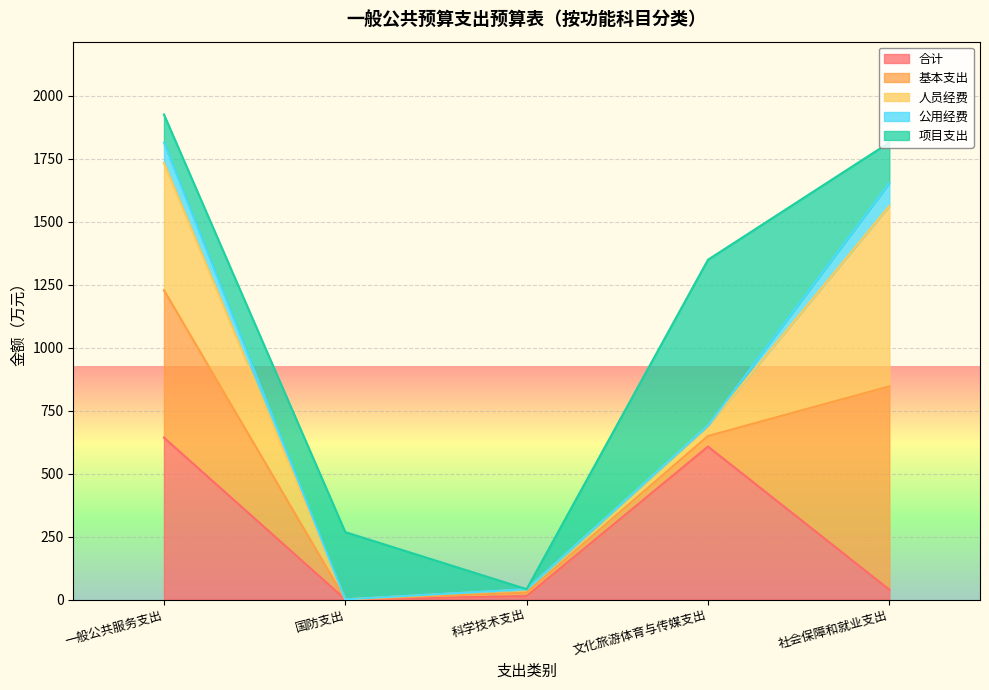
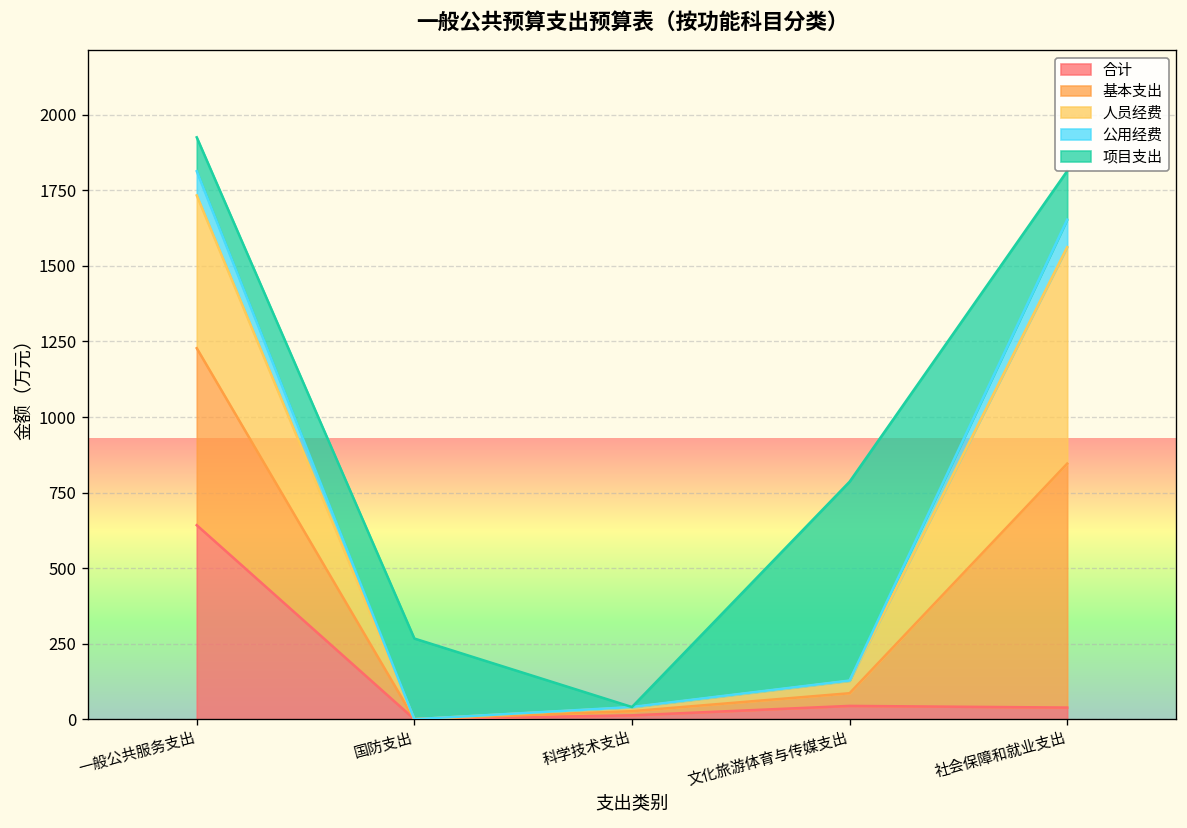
  {
    "合计": {
      "一般公共服务支出": 640,
      "科学技术支出": 10,
-     "文化旅游体育与传媒支出": 610,
+     "文化旅游体育与传媒支出": 40,
      "社会保障和就业支出": 40
    },
    "公用经费": {
      "一般公共服务支出": 80,
      "社会保障和就业支出": 90
    },
    "项目支出": {
      "一般公共服务支出": 110,
      "国防支出": 270,
      "文化旅游体育与传媒支出": 660
    }
  }
